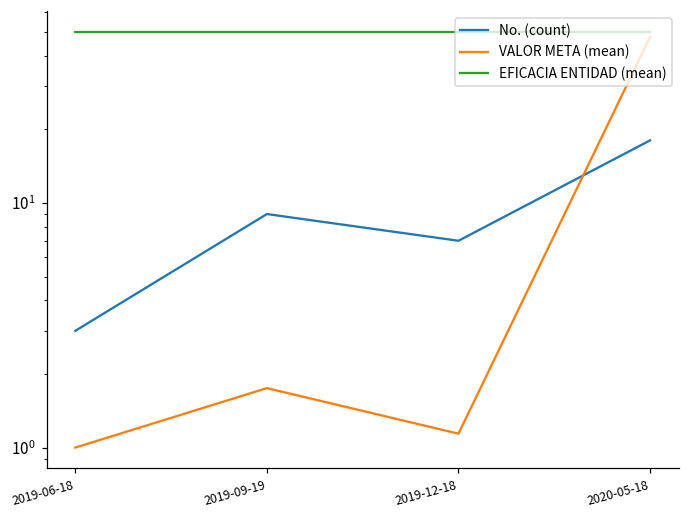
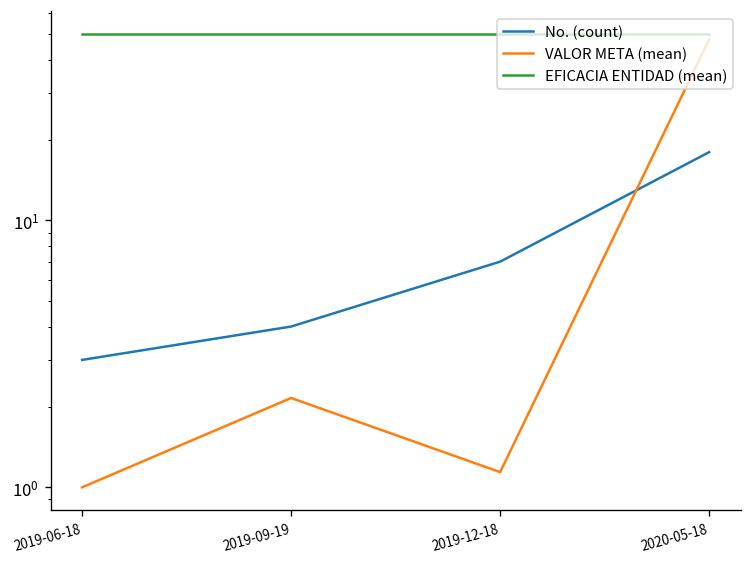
  {
    "No. (count)": {
      "2019-06-18": 3,
-     "2019-09-19": 9,
+     "2019-09-19": 4,
      "2019-12-18": 7,
      "2020-05-18": 18
    },
    "VALOR META (mean)": {
      "2019-06-18": 1.0,
-     "2019-09-19": 1.8,
+     "2019-09-19": 2.2,
      "2019-12-18": 1.1
    },
    "EFICACIA ENTIDAD (mean)": {
      "2019-06-18": 50,
      "2019-09-19": 50
    }
  }
